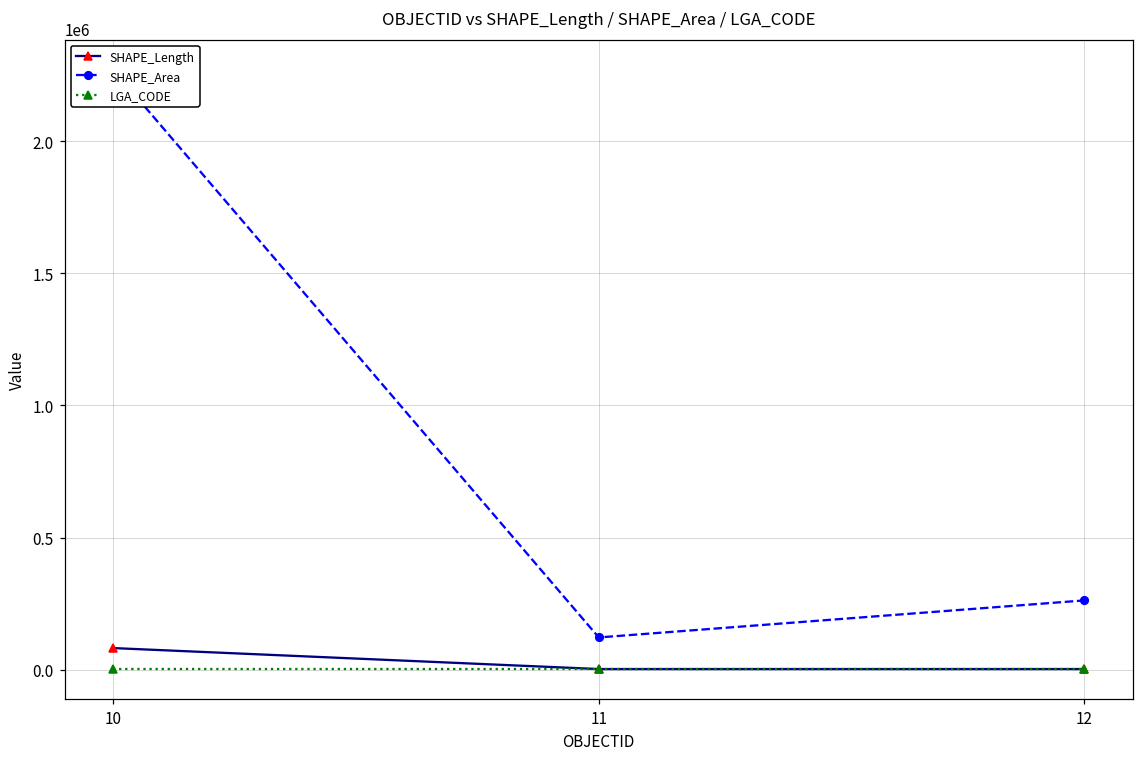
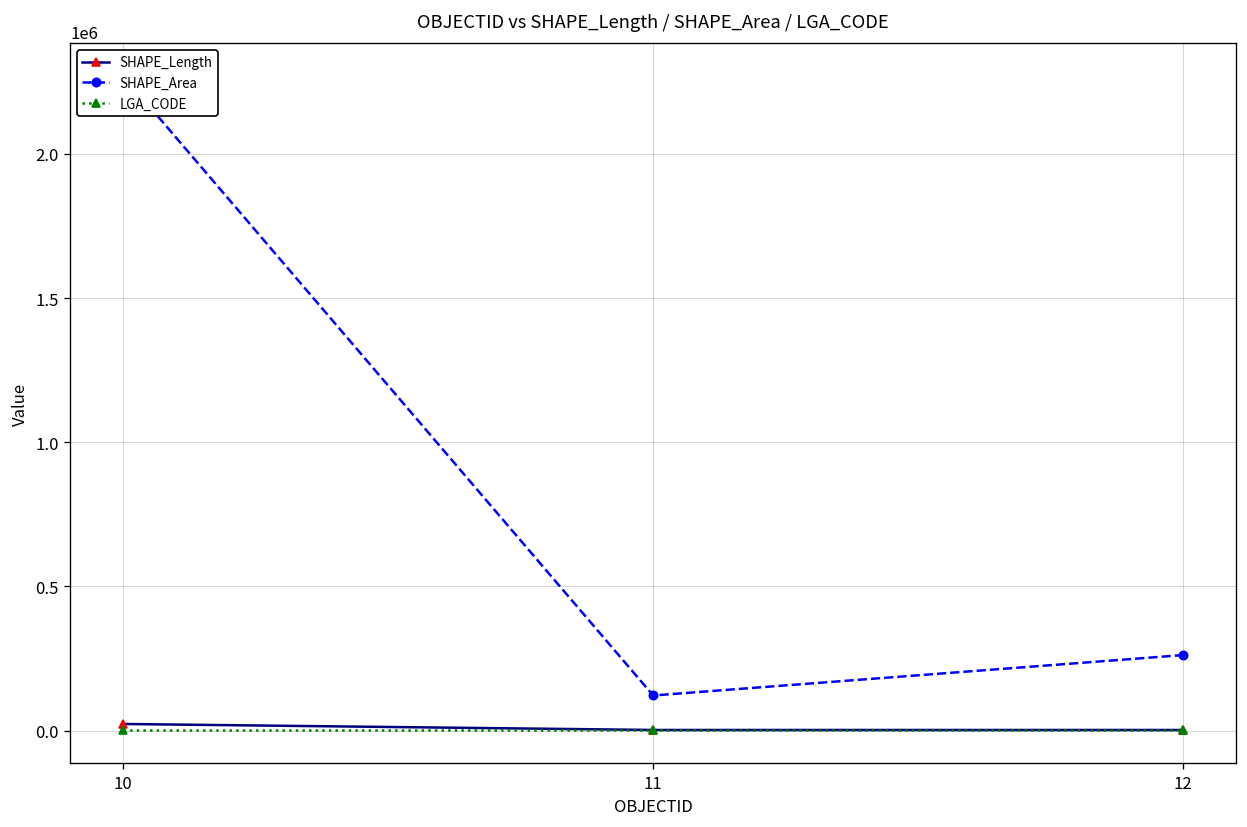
  {
    "SHAPE_Length": {
-     "10": 80000
+     "10": 20000
    },
    "SHAPE_Area": {
      "11": 120000,
      "12": 260000
    },
    "LGA_CODE": {
      "10": 0
    }
  }
